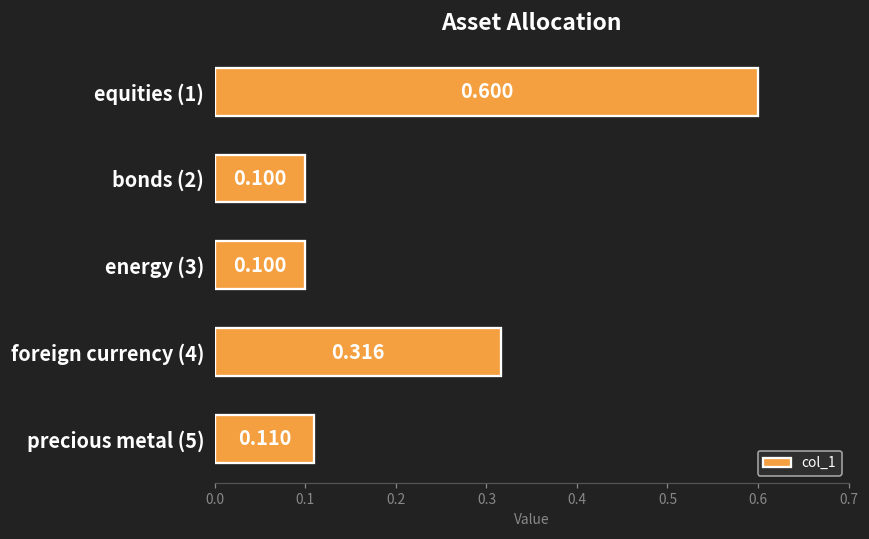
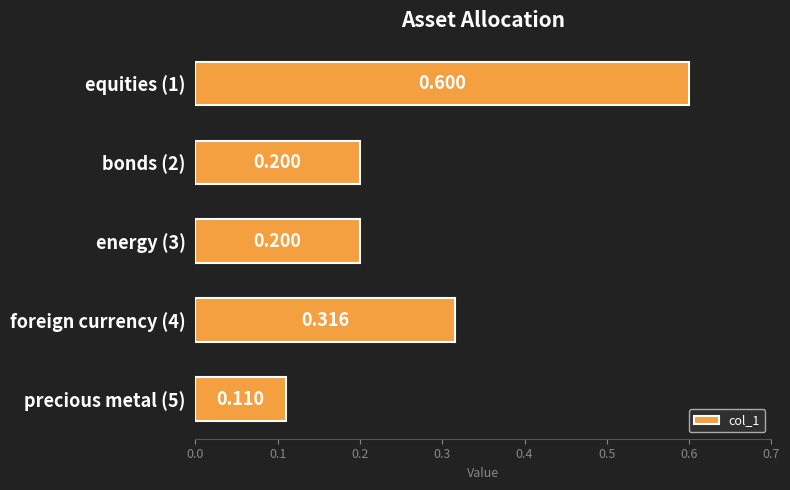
  {
    "equities (1)": 0.600,
-   "bonds (2)": 0.100,
-   "energy (3)": 0.100,
+   "bonds (2)": 0.200,
+   "energy (3)": 0.200,
    "foreign currency (4)": 0.316,
    "precious metal (5)": 0.110
  }
